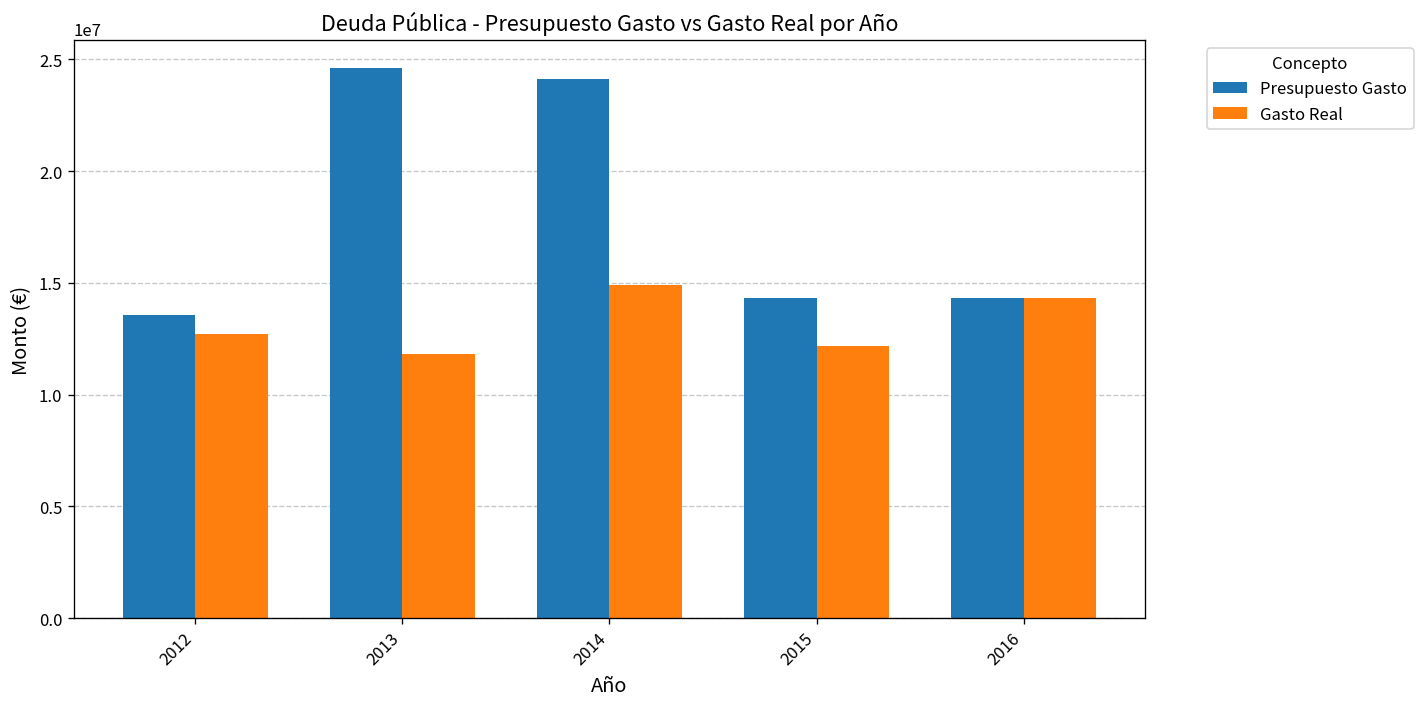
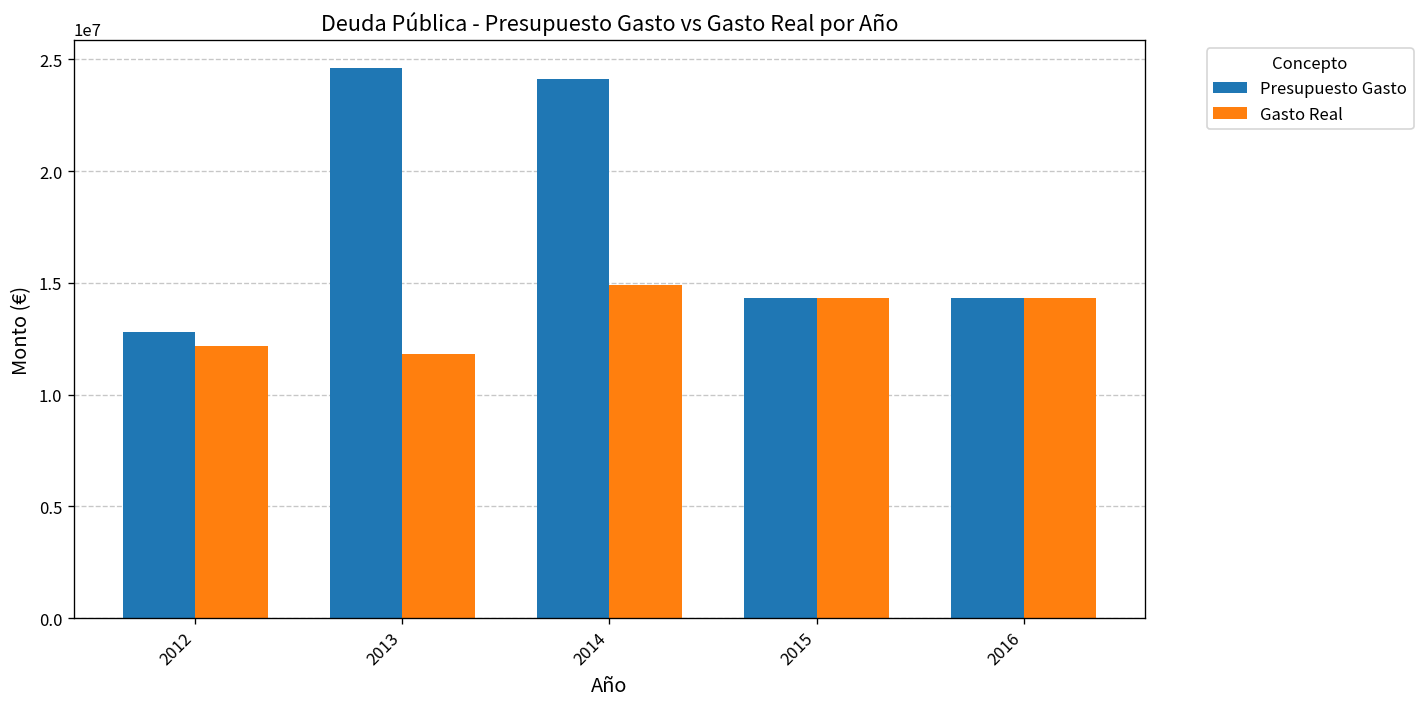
  {
    "Presupuesto Gasto": {
-     "2012": 13600000,
+     "2012": 12800000,
      "2013": 24600000,
      "2014": 24100000,
      "2015": 14300000,
      "2016": 14300000
    },
    "Gasto Real": {
-     "2012": 12700000,
+     "2012": 12200000,
      "2013": 11800000,
      "2014": 14900000,
-     "2015": 12200000,
+     "2015": 14300000,
      "2016": 14300000
    }
  }
